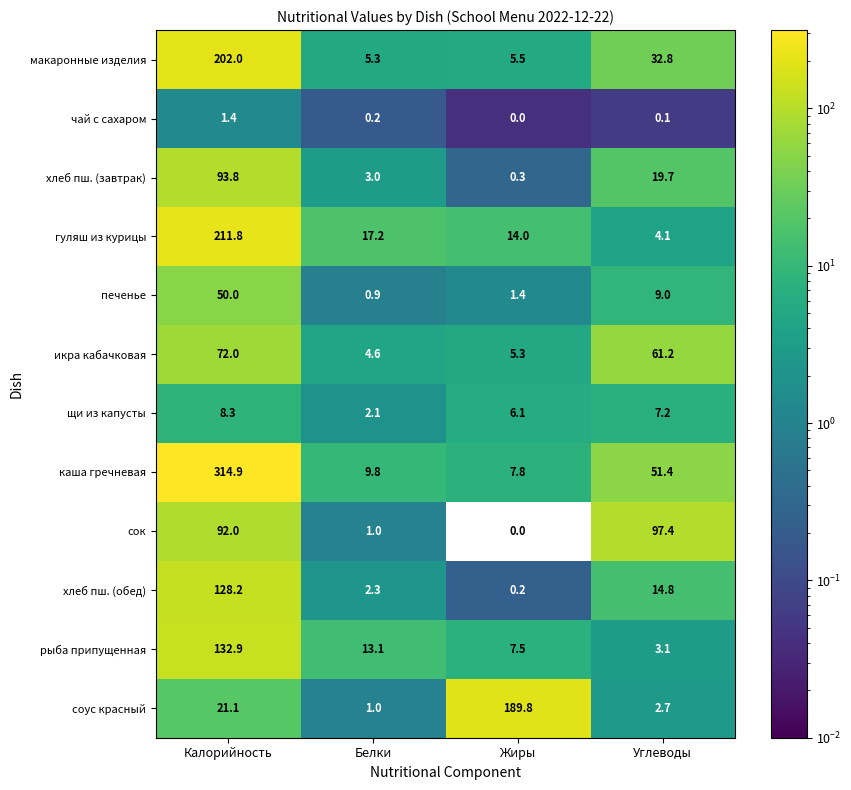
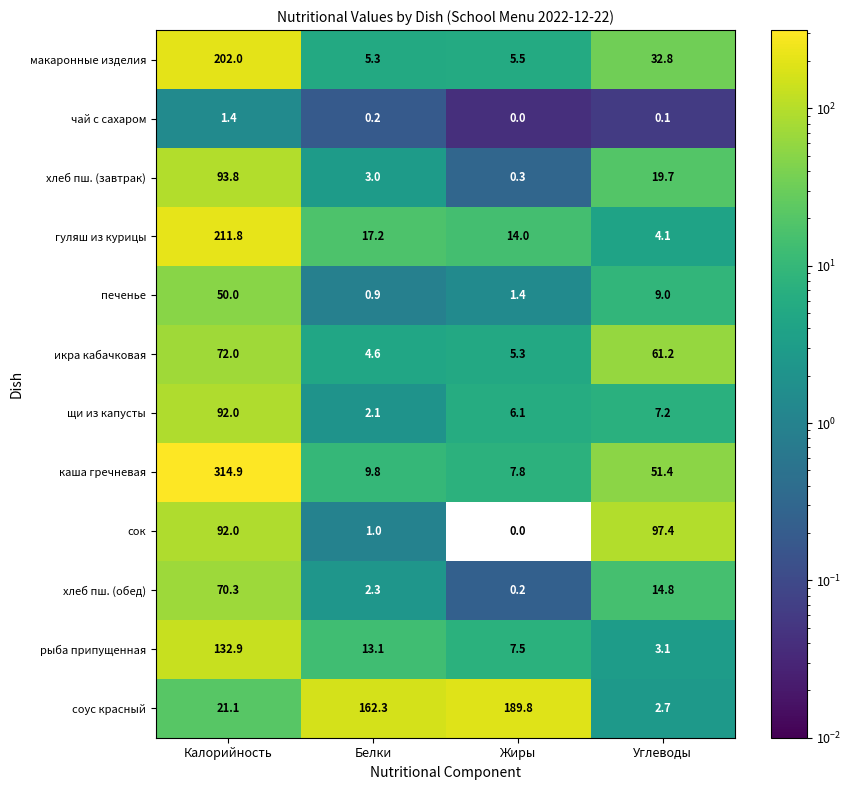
  {
    "макаронные изделия": {
      "Калорийность": 202.0,
      "Белки": 5.3,
      "Жиры": 5.5,
      "Углеводы": 32.8
    },
    "чай с сахаром": {
      "Калорийность": 1.4,
      "Белки": 0.2,
      "Жиры": 0.0,
      "Углеводы": 0.1
    },
    "хлеб пш. (завтрак)": {
      "Калорийность": 93.8,
      "Белки": 3.0,
      "Жиры": 0.3,
      "Углеводы": 19.7
    },
    "гуляш из курицы": {
      "Калорийность": 211.8,
      "Белки": 17.2,
      "Жиры": 14.0,
      "Углеводы": 4.1
    },
    "печенье": {
      "Калорийность": 50.0,
      "Белки": 0.9,
      "Жиры": 1.4,
      "Углеводы": 9.0
    },
    "икра кабачковая": {
      "Калорийность": 72.0,
      "Белки": 4.6,
      "Жиры": 5.3,
      "Углеводы": 61.2
    },
    "щи из капусты": {
-     "Калорийность": 8.3,
+     "Калорийность": 92.0,
      "Белки": 2.1,
      "Жиры": 6.1,
      "Углеводы": 7.2
    },
    "каша гречневая": {
      "Калорийность": 314.9,
      "Белки": 9.8,
      "Жиры": 7.8,
      "Углеводы": 51.4
    },
    "сок": {
      "Калорийность": 92.0,
      "Белки": 1.0,
      "Жиры": 0.0,
      "Углеводы": 97.4
    },
    "хлеб пш. (обед)": {
-     "Калорийность": 128.2,
+     "Калорийность": 70.3,
      "Белки": 2.3,
      "Жиры": 0.2,
      "Углеводы": 14.8
    },
    "рыба припущенная": {
      "Калорийность": 132.9,
      "Белки": 13.1,
      "Жиры": 7.5,
      "Углеводы": 3.1
    },
    "соус красный": {
      "Калорийность": 21.1,
-     "Белки": 1.0,
+     "Белки": 162.3,
      "Жиры": 189.8,
      "Углеводы": 2.7
    }
  }
